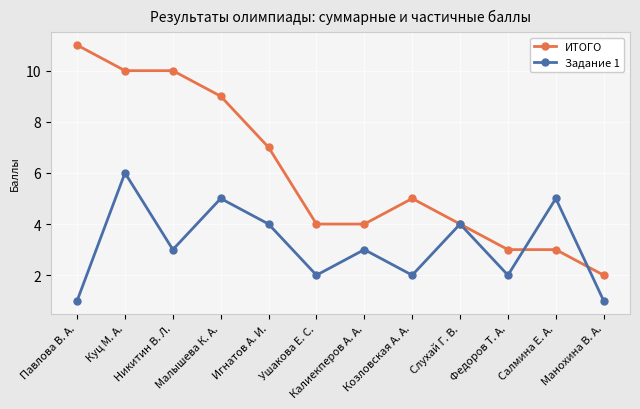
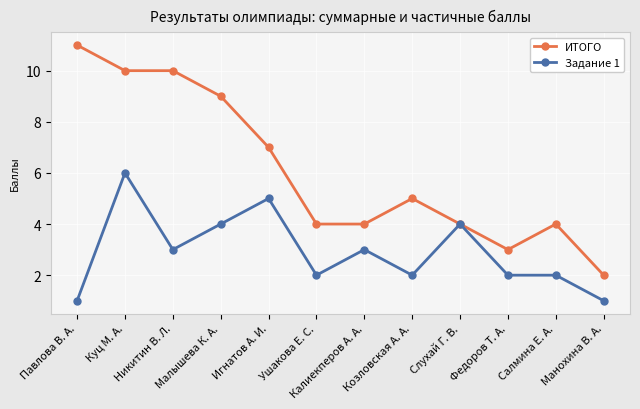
  {
    "ИТОГО": {
      "Павлова В. А.": 11,
      "Куц М. А.": 10,
      "Никитин В. Л.": 10,
      "Малышева К. А.": 9,
      "Игнатов А. И.": 7,
      "Ушакова Е. С.": 4,
      "Калиекперов А. А.": 4,
      "Козловская А. А.": 5,
      "Федоров Т. А.": 3,
-     "Салмина Е. А.": 3,
+     "Салмина Е. А.": 4,
      "Манохина В. А.": 2
    },
    "Задание 1": {
      "Павлова В. А.": 1,
      "Куц М. А.": 6,
      "Никитин В. Л.": 3,
-     "Малышева К. А.": 5,
-     "Игнатов А. И.": 4,
+     "Малышева К. А.": 4,
+     "Игнатов А. И.": 5,
      "Ушакова Е. С.": 2,
      "Калиекперов А. А.": 3,
      "Козловская А. А.": 2,
      "Федоров Т. А.": 2,
-     "Салмина Е. А.": 5,
+     "Салмина Е. А.": 2,
      "Манохина В. А.": 1
    }
  }
